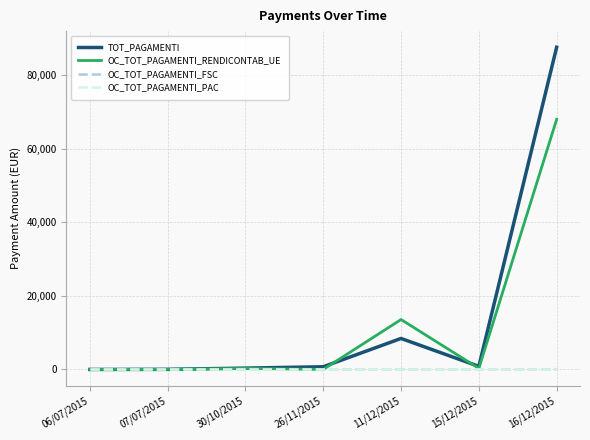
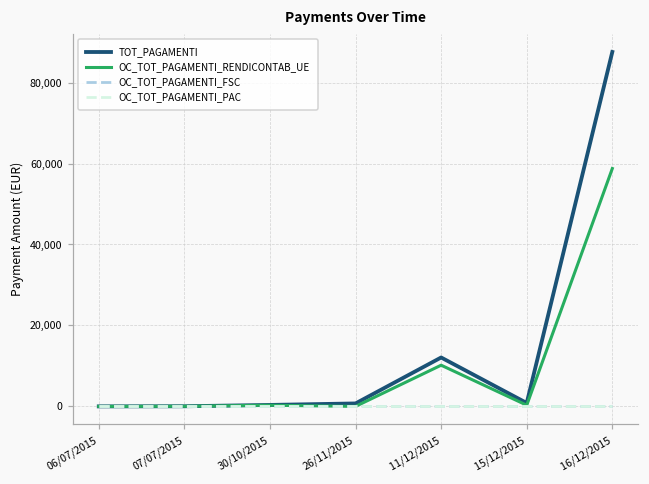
  {
    "TOT_PAGAMENTI": {
      "26/11/2015": "1,000",
-     "11/12/2015": "8,000",
+     "11/12/2015": "12,000",
      "16/12/2015": "88,000"
    },
    "OC_TOT_PAGAMENTI_RENDICONTAB_UE": {
-     "11/12/2015": "14,000",
-     "16/12/2015": "68,000"
+     "11/12/2015": "10,000",
+     "16/12/2015": "59,000"
    },
    "OC_TOT_PAGAMENTI_PAC": {
      "11/12/2015": "0",
      "16/12/2015": "0"
    }
  }
